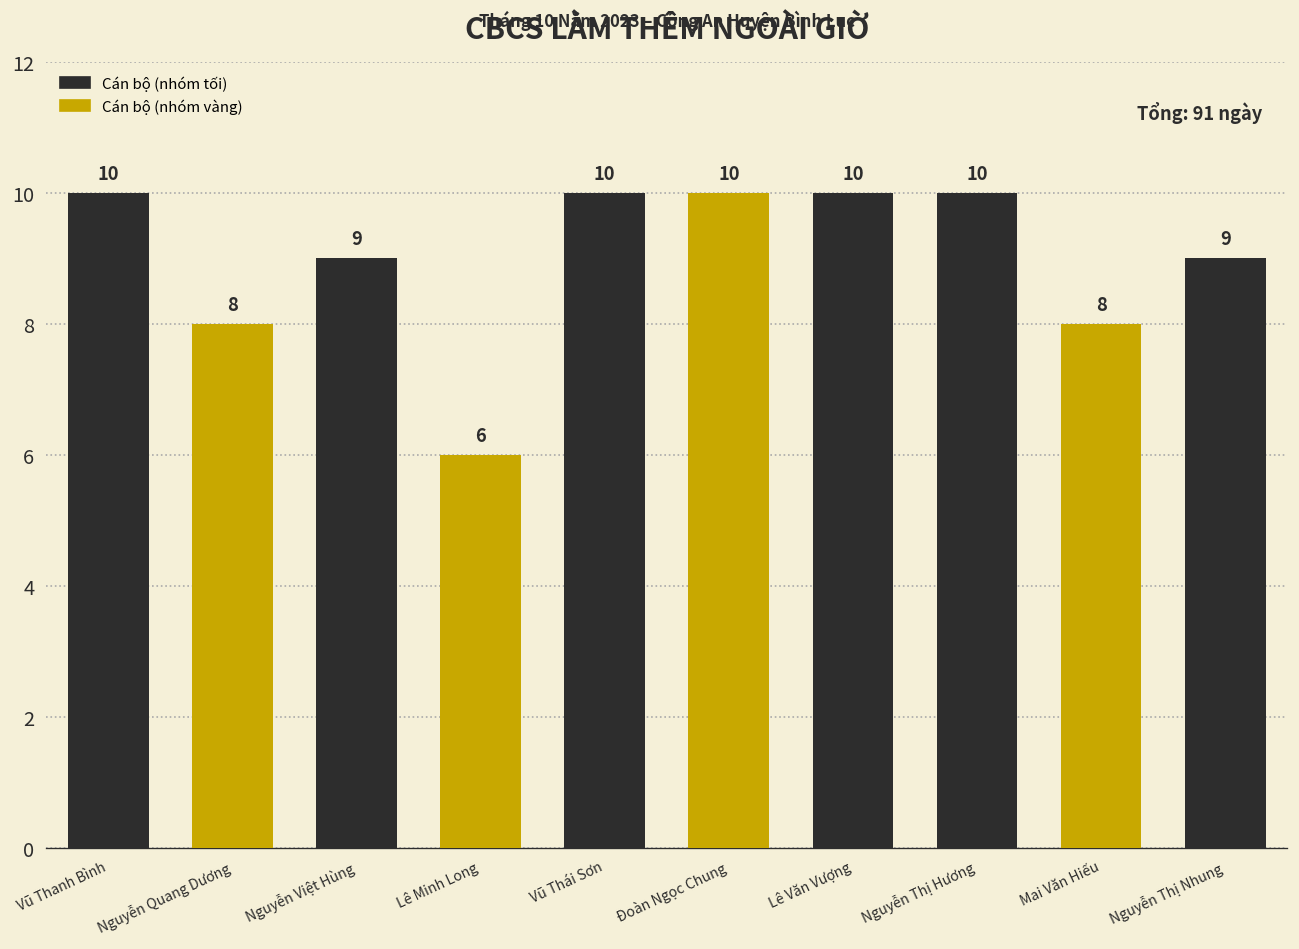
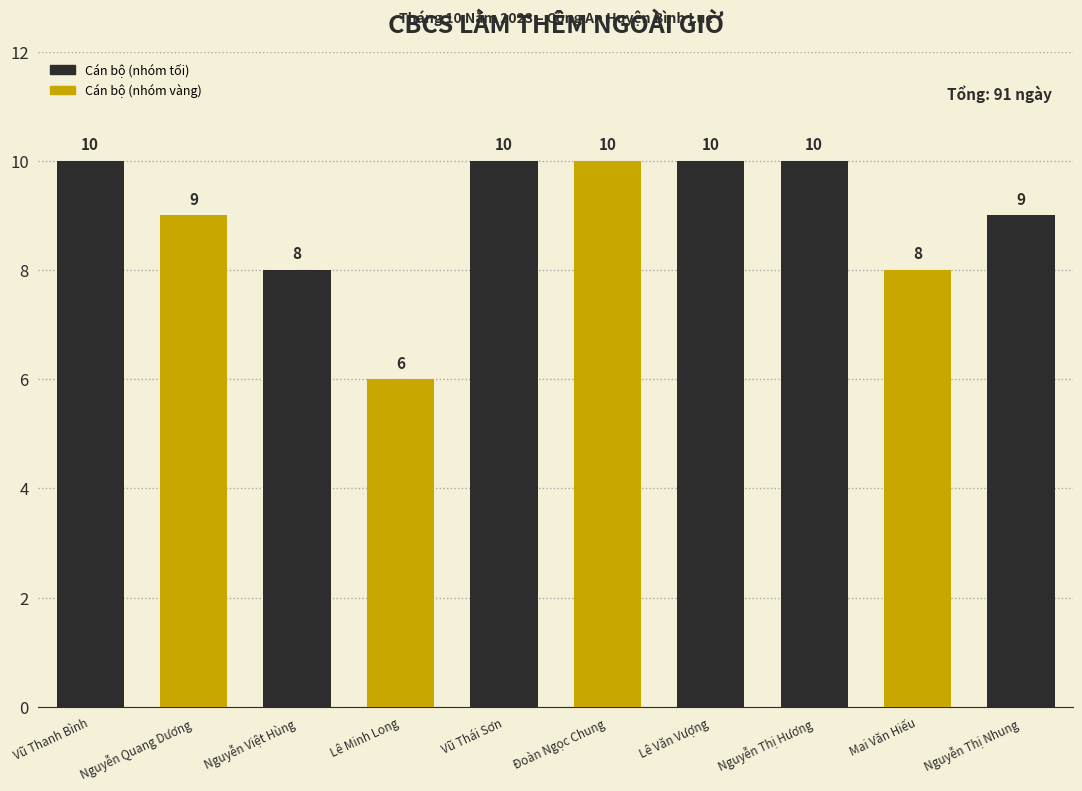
  {
    "Vũ Thanh Bình": 10,
-   "Nguyễn Quang Dương": 8,
-   "Nguyễn Việt Hùng": 9,
+   "Nguyễn Quang Dương": 9,
+   "Nguyễn Việt Hùng": 8,
    "Lê Minh Long": 6,
    "Vũ Thái Sơn": 10,
    "Đoàn Ngọc Chung": 10,
    "Lê Văn Vượng": 10,
    "Nguyễn Thị Hương": 10,
    "Mai Văn Hiếu": 8,
    "Nguyễn Thị Nhung": 9
  }
